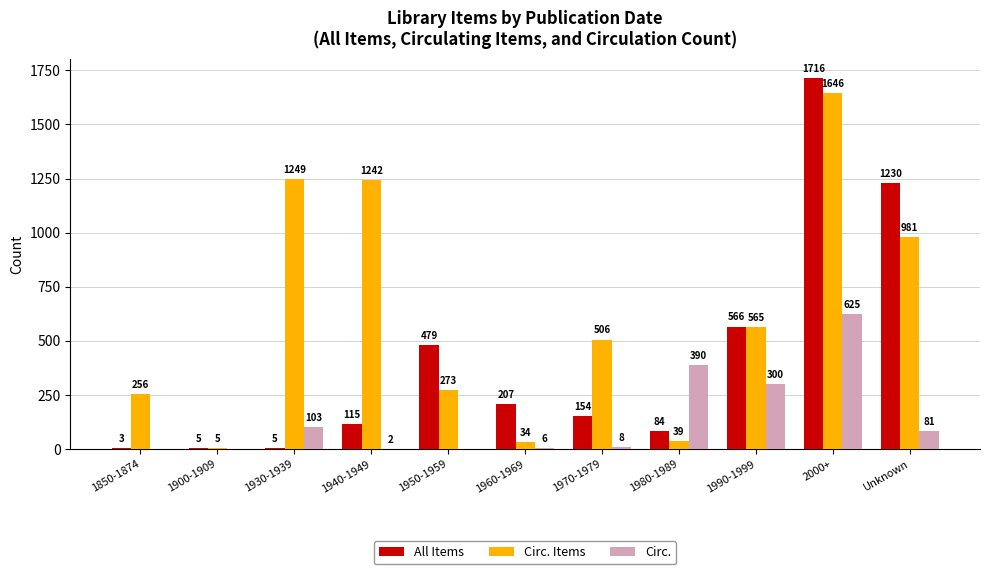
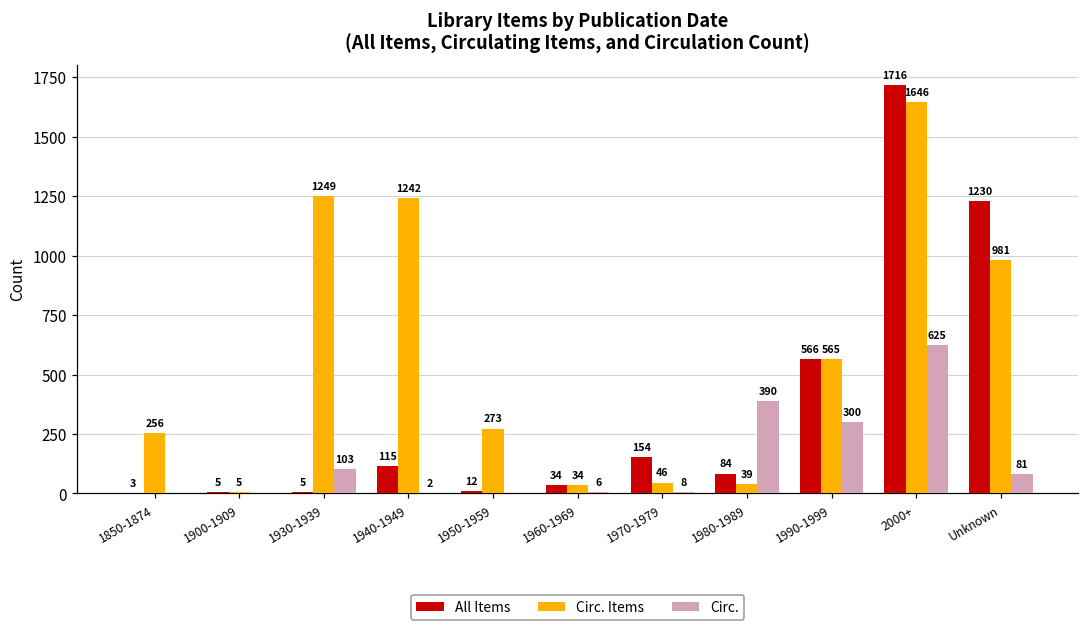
  {
    "All Items": {
      "1850-1874": 3,
      "1900-1909": 5,
      "1930-1939": 5,
      "1940-1949": 115,
-     "1950-1959": 479,
-     "1960-1969": 207,
+     "1950-1959": 12,
+     "1960-1969": 34,
      "1970-1979": 154,
      "1980-1989": 84,
      "1990-1999": 566,
      "2000+": 1716,
      "Unknown": 1230
    },
    "Circ. Items": {
      "1850-1874": 256,
      "1900-1909": 5,
      "1930-1939": 1249,
      "1940-1949": 1242,
      "1950-1959": 273,
      "1960-1969": 34,
-     "1970-1979": 506,
+     "1970-1979": 46,
      "1980-1989": 39,
      "1990-1999": 565,
      "2000+": 1646,
      "Unknown": 981
    },
    "Circ.": {
      "1930-1939": 103,
      "1940-1949": 2,
      "1960-1969": 6,
      "1970-1979": 8,
      "1980-1989": 390,
      "1990-1999": 300,
      "2000+": 625,
      "Unknown": 81
    }
  }
